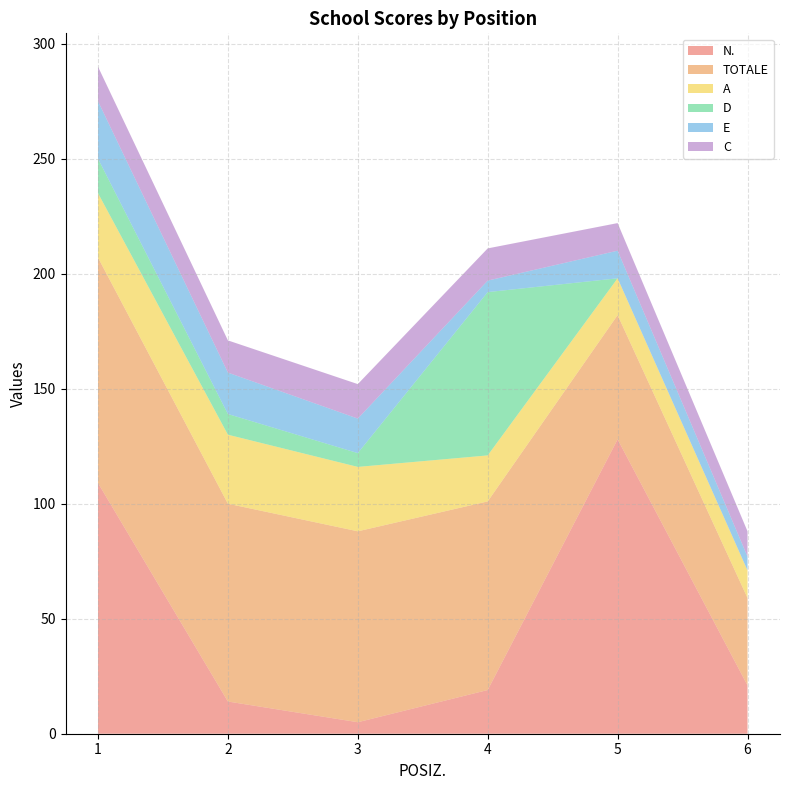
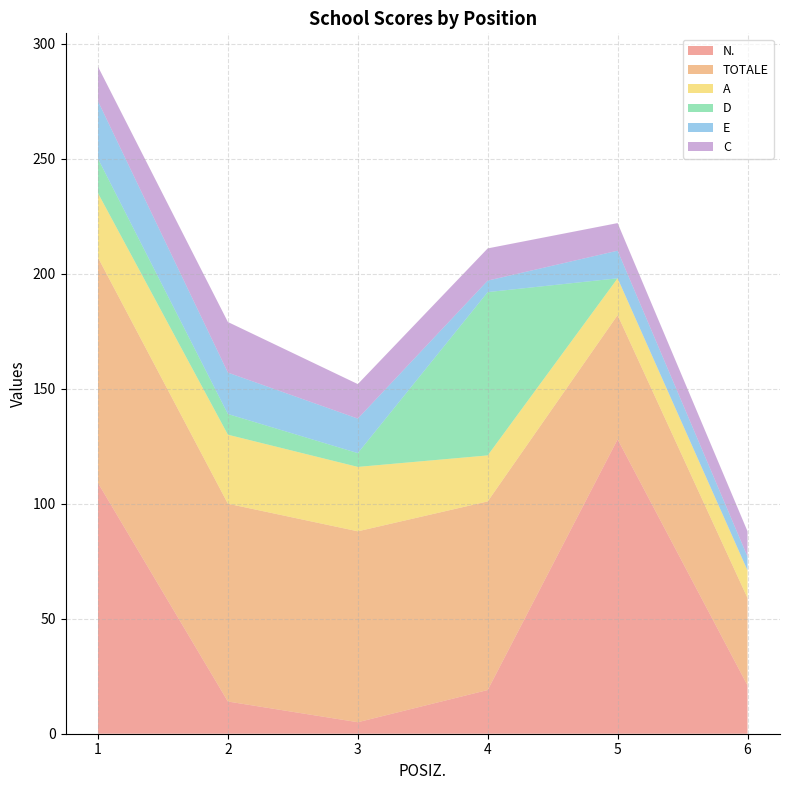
  {
    "D": {
      "1": 15,
      "2": 9,
      "3": 6,
      "4": 71
    },
    "E": {
      "1": 25,
      "2": 18,
      "3": 15,
      "4": 5,
      "5": 12,
      "6": 6
    },
    "C": {
      "1": 15,
-     "2": 14,
+     "2": 22,
      "3": 15,
      "4": 14,
      "5": 12,
      "6": 11
    }
  }
